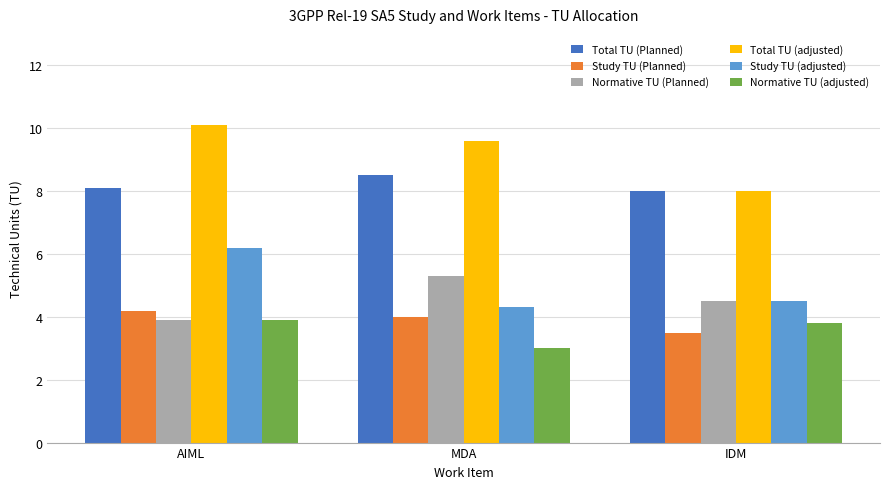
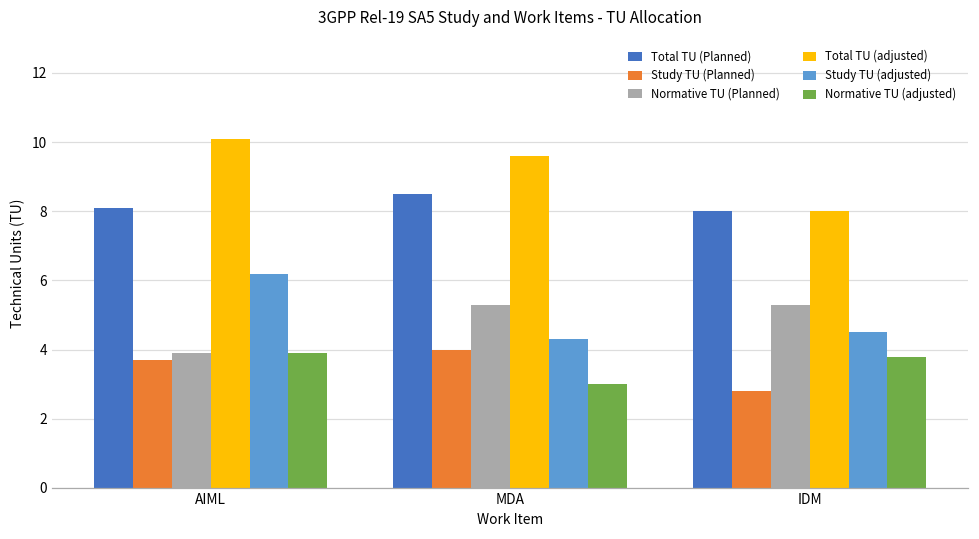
  {
    "Study TU (Planned)": {
-     "AIML": 4.2,
+     "AIML": 3.7,
      "MDA": 4.0,
-     "IDM": 3.5
+     "IDM": 2.8
    },
    "Normative TU (Planned)": {
      "AIML": 3.9,
      "MDA": 5.3,
-     "IDM": 4.5
+     "IDM": 5.3
    },
    "Total TU (adjusted)": {
      "AIML": 10.1,
      "MDA": 9.6,
      "IDM": 8.0
    },
    "Normative TU (adjusted)": {
      "AIML": 3.9,
      "MDA": 3.0,
      "IDM": 3.8
    }
  }
